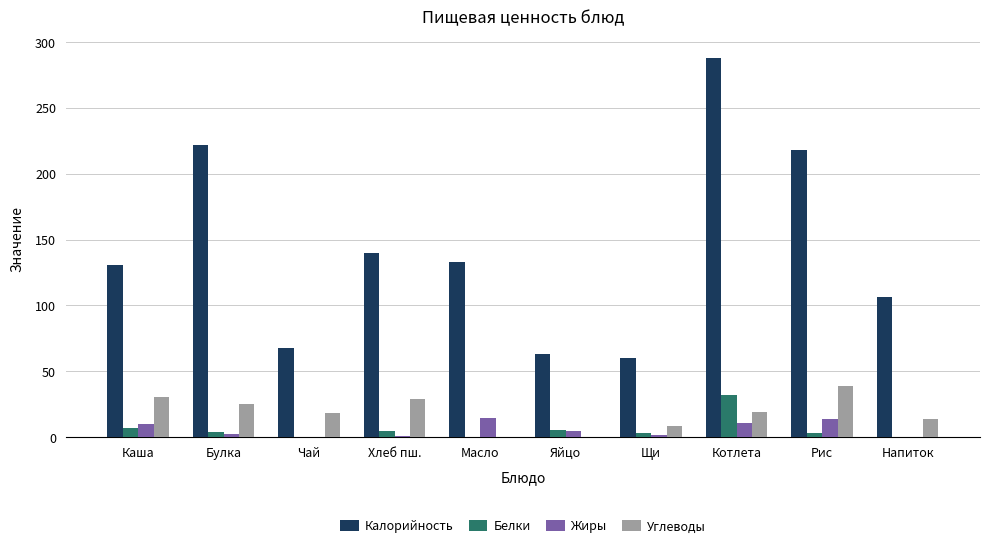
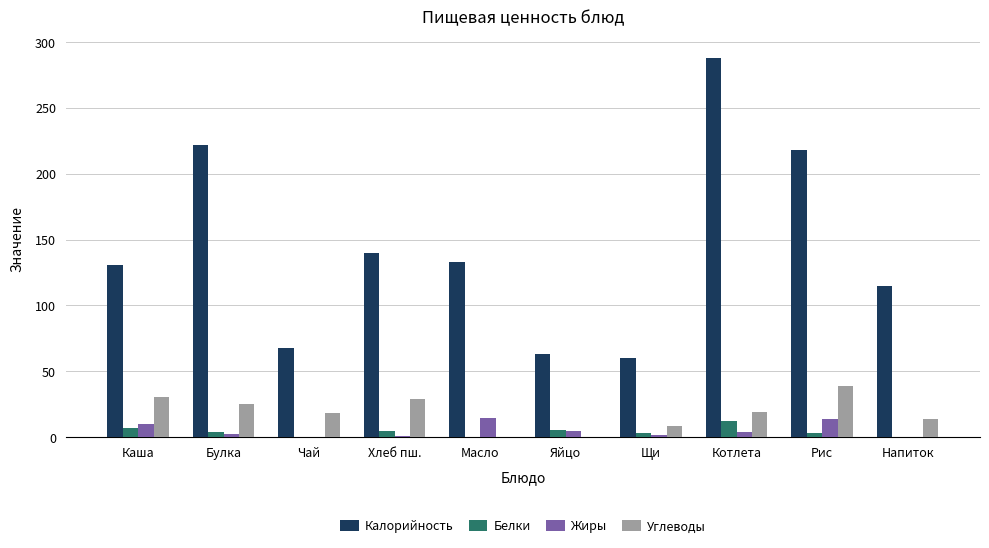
  {
    "Калорийность": {
      "Каша": 131,
      "Булка": 222,
      "Чай": 68,
      "Хлеб пш.": 140,
      "Масло": 133,
      "Яйцо": 63,
      "Щи": 60,
      "Котлета": 288,
      "Рис": 218,
-     "Напиток": 106
+     "Напиток": 115
    },
    "Белки": {
      "Каша": 7,
      "Булка": 4,
      "Чай": 0,
      "Хлеб пш.": 5,
      "Яйцо": 5,
      "Щи": 3,
-     "Котлета": 32,
+     "Котлета": 12,
      "Рис": 3
    },
    "Жиры": {
      "Каша": 10,
      "Булка": 3,
      "Чай": 0,
      "Масло": 15,
      "Яйцо": 5,
-     "Котлета": 11,
+     "Котлета": 4,
      "Рис": 14
    },
    "Углеводы": {
      "Каша": 30,
      "Булка": 25,
      "Чай": 18,
      "Хлеб пш.": 29,
      "Щи": 9,
      "Котлета": 19,
      "Рис": 39,
      "Напиток": 14
    }
  }
